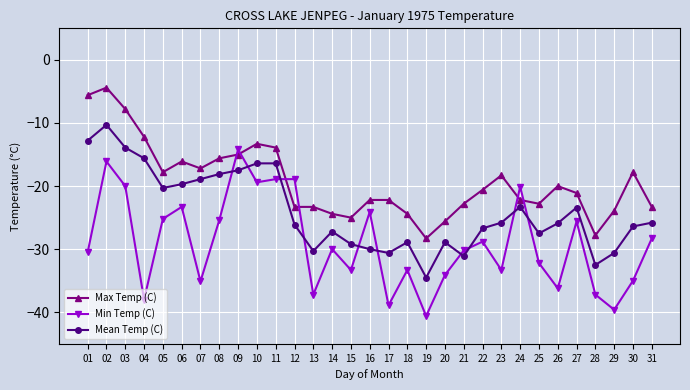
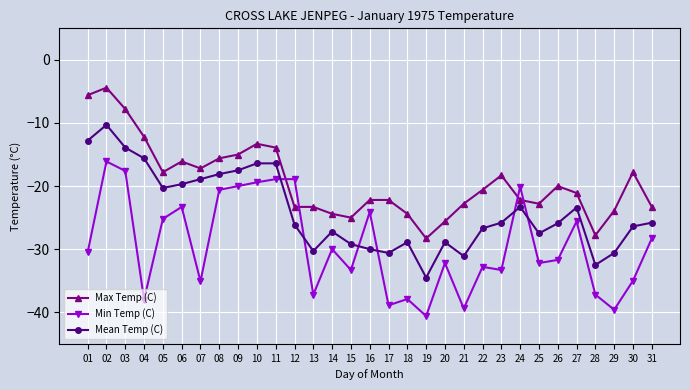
  {
    "Min Temp (C)": {
      "01": -31,
      "02": -16,
-     "03": -20,
+     "03": -18,
      "05": -25,
      "06": -23,
      "07": -35,
-     "08": -25,
-     "09": -14,
+     "08": -21,
+     "09": -20,
      "10": -19,
      "11": -19,
      "12": -19,
      "13": -37,
      "14": -30,
      "15": -33,
      "16": -24,
      "17": -39,
-     "18": -33,
+     "18": -38,
      "19": -41,
-     "20": -34,
-     "21": -30,
-     "22": -29,
+     "20": -32,
+     "21": -39,
+     "22": -33,
      "23": -33,
      "24": -20,
      "25": -32,
-     "26": -36,
+     "26": -32,
      "27": -26,
      "28": -37,
      "29": -40,
      "30": -35,
      "31": -28
    }
  }
